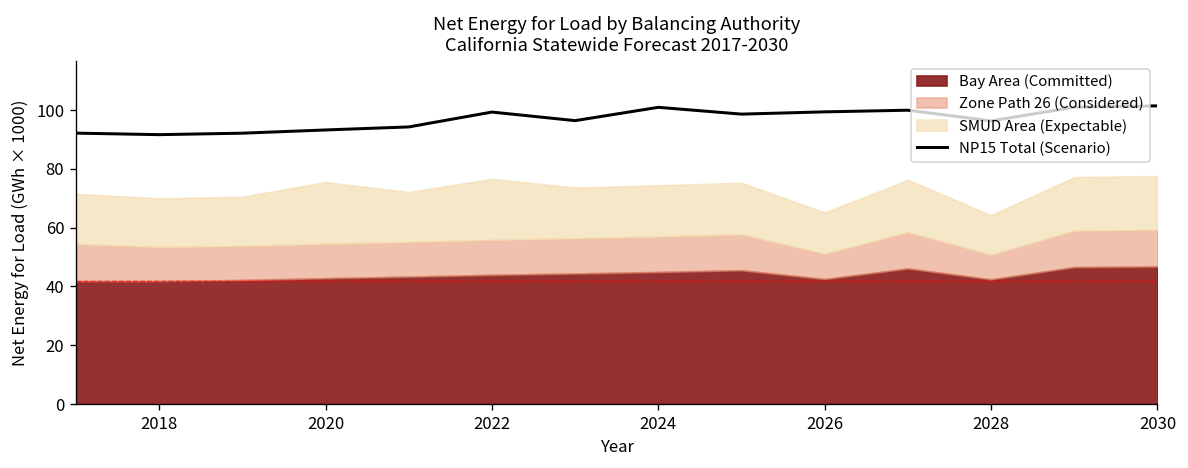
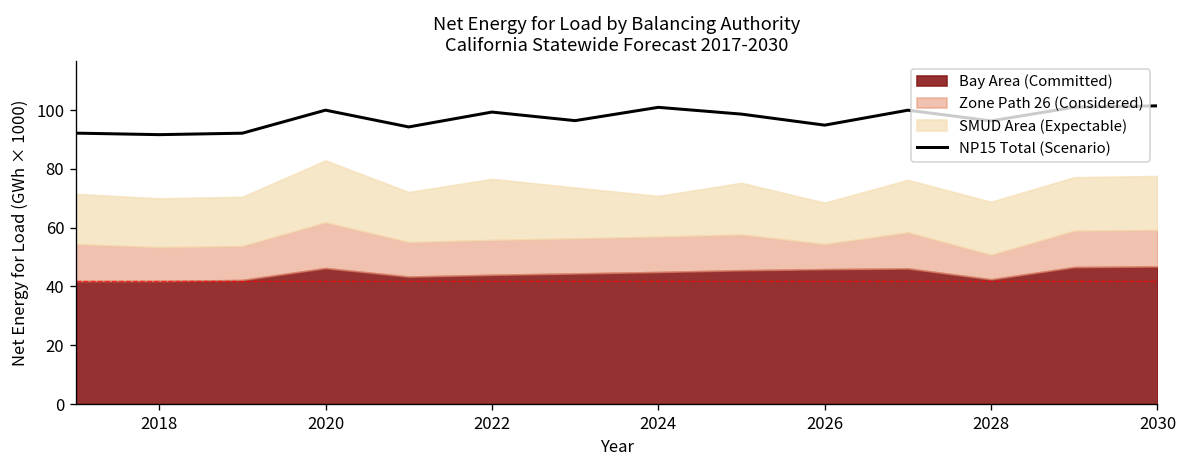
  {
    "NP15 Total (Scenario)": {
      "2018": 92,
-     "2020": 93,
+     "2020": 100,
      "2022": 99,
      "2024": 101,
-     "2026": 99,
+     "2026": 95,
      "2030": 101
    },
    "Bay Area (Committed)": {
      "2018": 42,
-     "2020": 43,
+     "2020": 46,
      "2022": 44,
      "2024": 45,
-     "2026": 43,
+     "2026": 46,
      "2028": 42,
      "2030": 47
    },
    "Zone Path 26 (Considered)": {
      "2018": 12,
-     "2020": 12,
+     "2020": 16,
      "2022": 12,
      "2024": 12,
      "2026": 9,
      "2028": 8,
      "2030": 12
    },
    "SMUD Area (Expectable)": {
      "2018": 17,
      "2020": 21,
      "2022": 21,
-     "2024": 17,
+     "2024": 14,
      "2026": 14,
-     "2028": 13,
+     "2028": 18,
      "2030": 18
    }
  }
